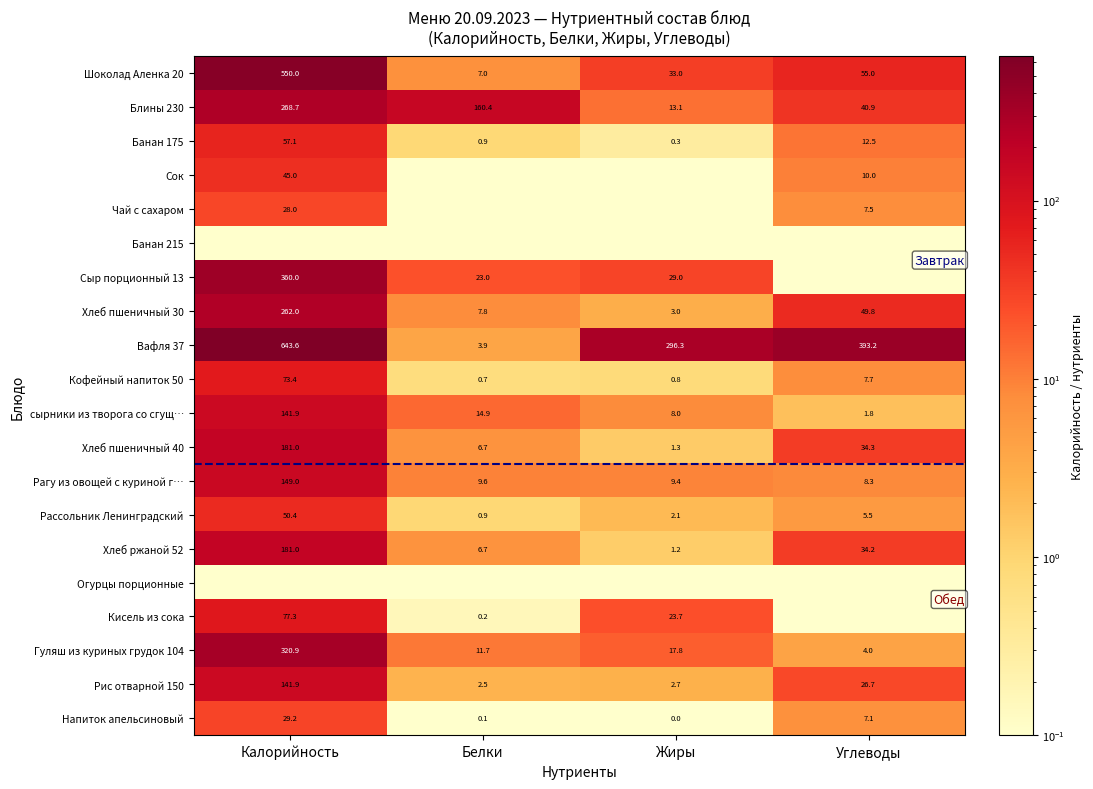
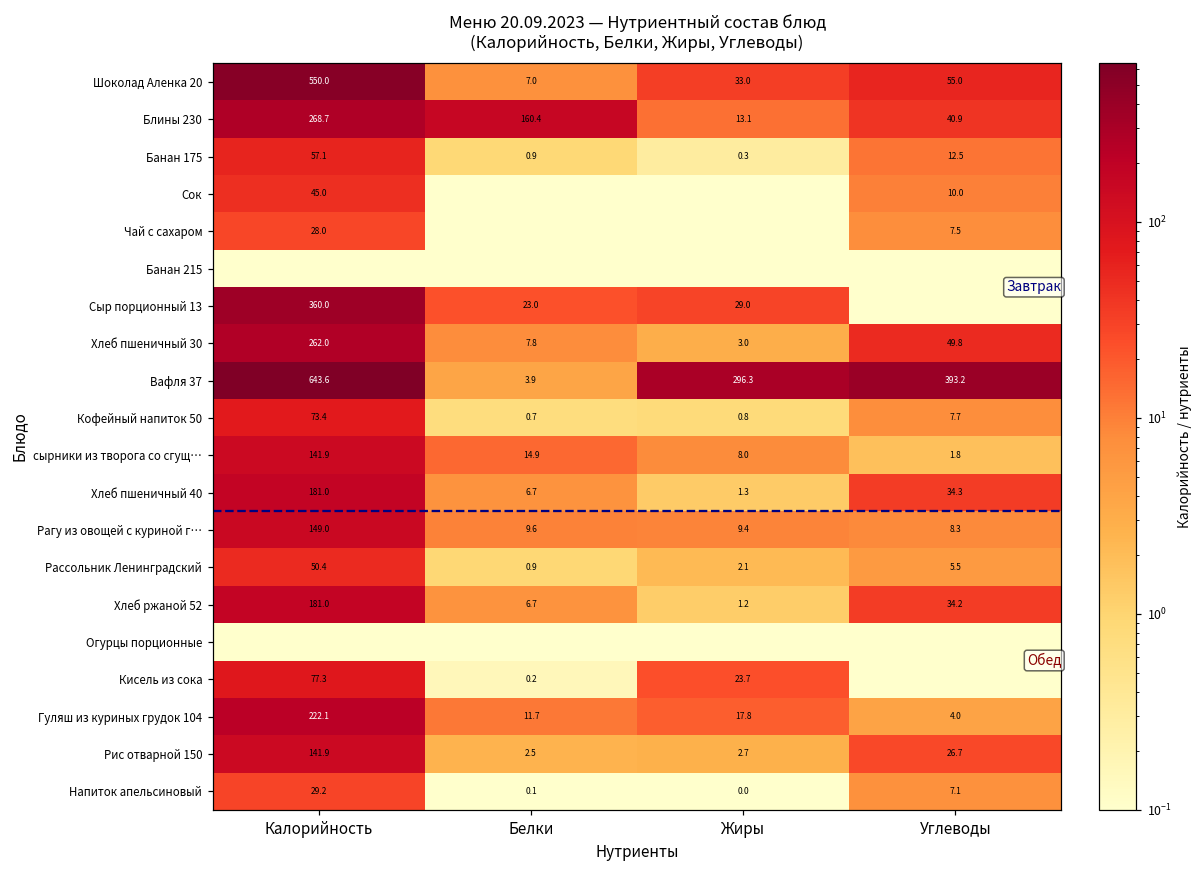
  {
    "Шоколад Аленка 20": {
      "Калорийность": 550.0,
      "Белки": 7.0,
      "Жиры": 33.0,
      "Углеводы": 55.0
    },
    "Блины 230": {
      "Калорийность": 268.7,
      "Белки": 160.4,
      "Жиры": 13.1,
      "Углеводы": 40.9
    },
    "Банан 175": {
      "Калорийность": 57.1,
      "Белки": 0.9,
      "Жиры": 0.3,
      "Углеводы": 12.5
    },
    "Сок": {
      "Калорийность": 45.0,
      "Углеводы": 10.0
    },
    "Чай с сахаром": {
      "Калорийность": 28.0,
      "Углеводы": 7.5
    },
    "Сыр порционный 13": {
      "Калорийность": 360.0,
      "Белки": 23.0,
      "Жиры": 29.0
    },
    "Хлеб пшеничный 30": {
      "Калорийность": 262.0,
      "Белки": 7.8,
      "Жиры": 3.0,
      "Углеводы": 49.8
    },
    "Вафля 37": {
      "Калорийность": 643.6,
      "Белки": 3.9,
      "Жиры": 296.3,
      "Углеводы": 393.2
    },
    "Кофейный напиток 50": {
      "Калорийность": 73.4,
      "Белки": 0.7,
      "Жиры": 0.8,
      "Углеводы": 7.7
    },
    "сырники из творога со сгущ…": {
      "Калорийность": 141.9,
      "Белки": 14.9,
      "Жиры": 8.0,
      "Углеводы": 1.8
    },
    "Хлеб пшеничный 40": {
      "Калорийность": 181.0,
      "Белки": 6.7,
      "Жиры": 1.3,
      "Углеводы": 34.3
    },
    "Рагу из овощей с куриной г…": {
      "Калорийность": 149.0,
      "Белки": 9.6,
      "Жиры": 9.4,
      "Углеводы": 8.3
    },
    "Рассольник Ленинградский": {
      "Калорийность": 50.4,
      "Белки": 0.9,
      "Жиры": 2.1,
      "Углеводы": 5.5
    },
    "Хлеб ржаной 52": {
      "Калорийность": 181.0,
      "Белки": 6.7,
      "Жиры": 1.2,
      "Углеводы": 34.2
    },
    "Кисель из сока": {
      "Калорийность": 77.3,
      "Белки": 0.2,
      "Жиры": 23.7
    },
    "Гуляш из куриных грудок 104": {
-     "Калорийность": 320.9,
+     "Калорийность": 222.1,
      "Белки": 11.7,
      "Жиры": 17.8,
      "Углеводы": 4.0
    },
    "Рис отварной 150": {
      "Калорийность": 141.9,
      "Белки": 2.5,
      "Жиры": 2.7,
      "Углеводы": 26.7
    },
    "Напиток апельсиновый": {
      "Калорийность": 29.2,
      "Белки": 0.1,
      "Жиры": 0.0,
      "Углеводы": 7.1
    }
  }
